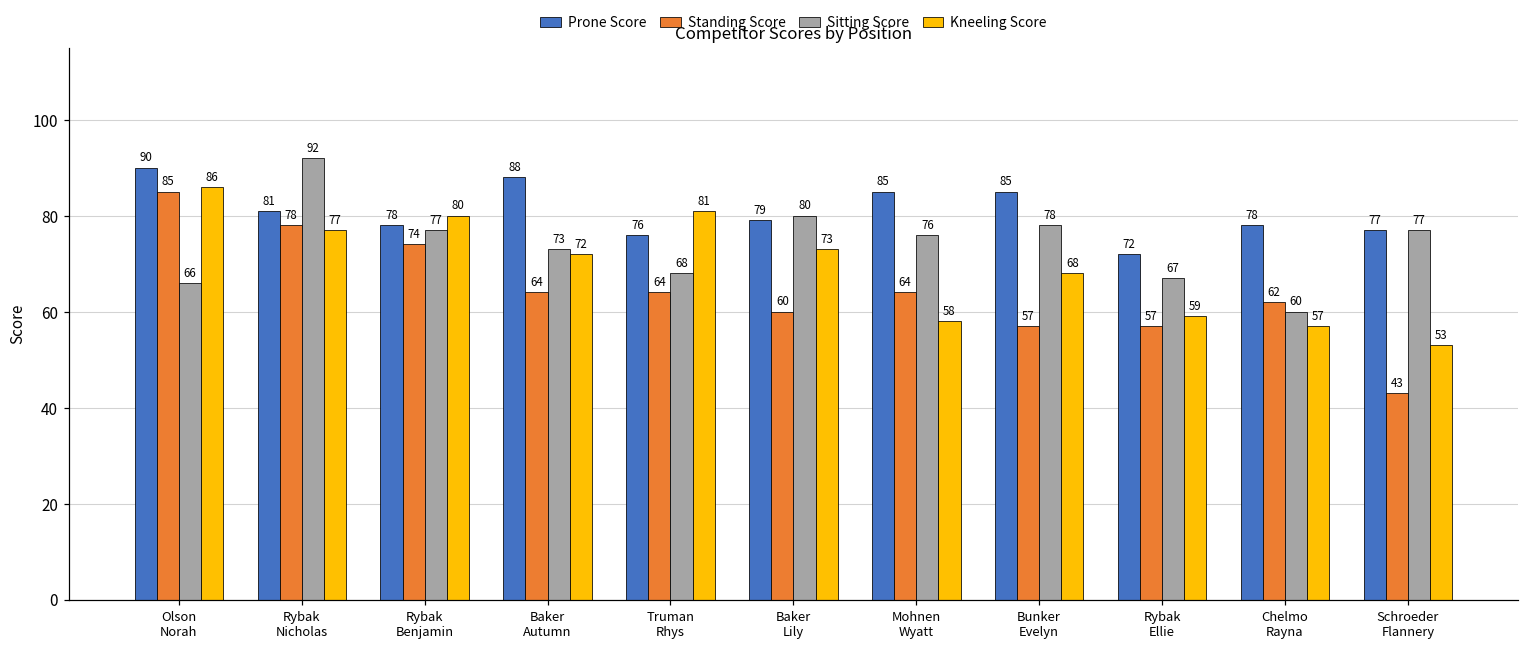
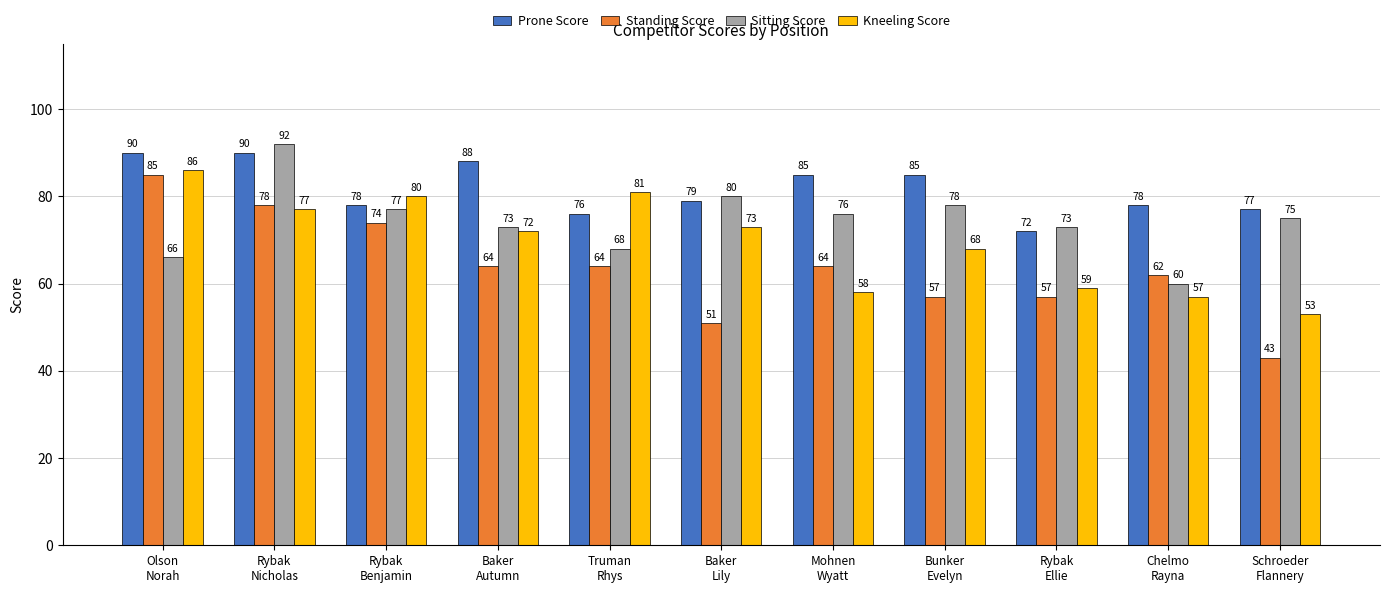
  {
    "Prone Score": {
      "Olson Norah": 90,
-     "Rybak Nicholas": 81,
+     "Rybak Nicholas": 90,
      "Rybak Benjamin": 78,
      "Baker Autumn": 88,
      "Truman Rhys": 76,
      "Baker Lily": 79,
      "Mohnen Wyatt": 85,
      "Bunker Evelyn": 85,
      "Rybak Ellie": 72,
      "Chelmo Rayna": 78,
      "Schroeder Flannery": 77
    },
    "Standing Score": {
      "Olson Norah": 85,
      "Rybak Nicholas": 78,
      "Rybak Benjamin": 74,
      "Baker Autumn": 64,
      "Truman Rhys": 64,
-     "Baker Lily": 60,
+     "Baker Lily": 51,
      "Mohnen Wyatt": 64,
      "Bunker Evelyn": 57,
      "Rybak Ellie": 57,
      "Chelmo Rayna": 62,
      "Schroeder Flannery": 43
    },
    "Sitting Score": {
      "Olson Norah": 66,
      "Rybak Nicholas": 92,
      "Rybak Benjamin": 77,
      "Baker Autumn": 73,
      "Truman Rhys": 68,
      "Baker Lily": 80,
      "Mohnen Wyatt": 76,
      "Bunker Evelyn": 78,
-     "Rybak Ellie": 67,
+     "Rybak Ellie": 73,
      "Chelmo Rayna": 60,
-     "Schroeder Flannery": 77
+     "Schroeder Flannery": 75
    },
    "Kneeling Score": {
      "Olson Norah": 86,
      "Rybak Nicholas": 77,
      "Rybak Benjamin": 80,
      "Baker Autumn": 72,
      "Truman Rhys": 81,
      "Baker Lily": 73,
      "Mohnen Wyatt": 58,
      "Bunker Evelyn": 68,
      "Rybak Ellie": 59,
      "Chelmo Rayna": 57,
      "Schroeder Flannery": 53
    }
  }
